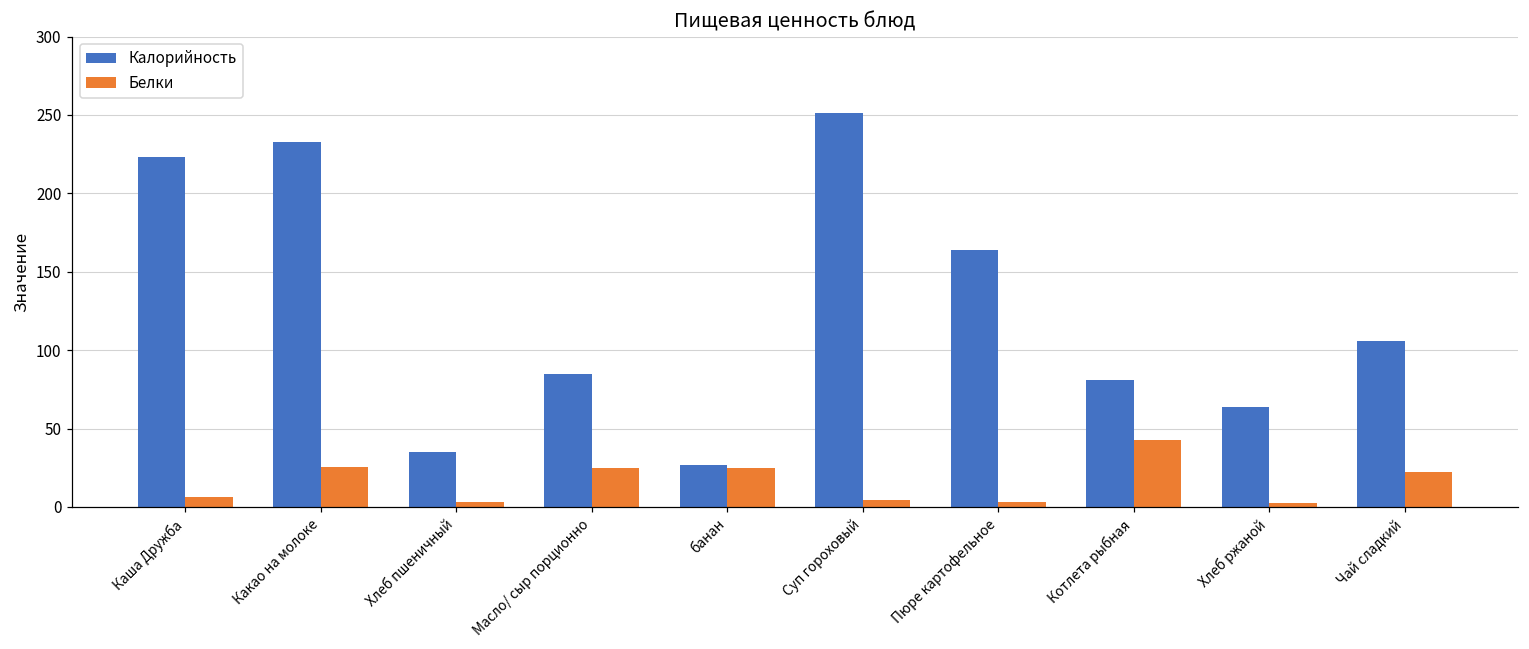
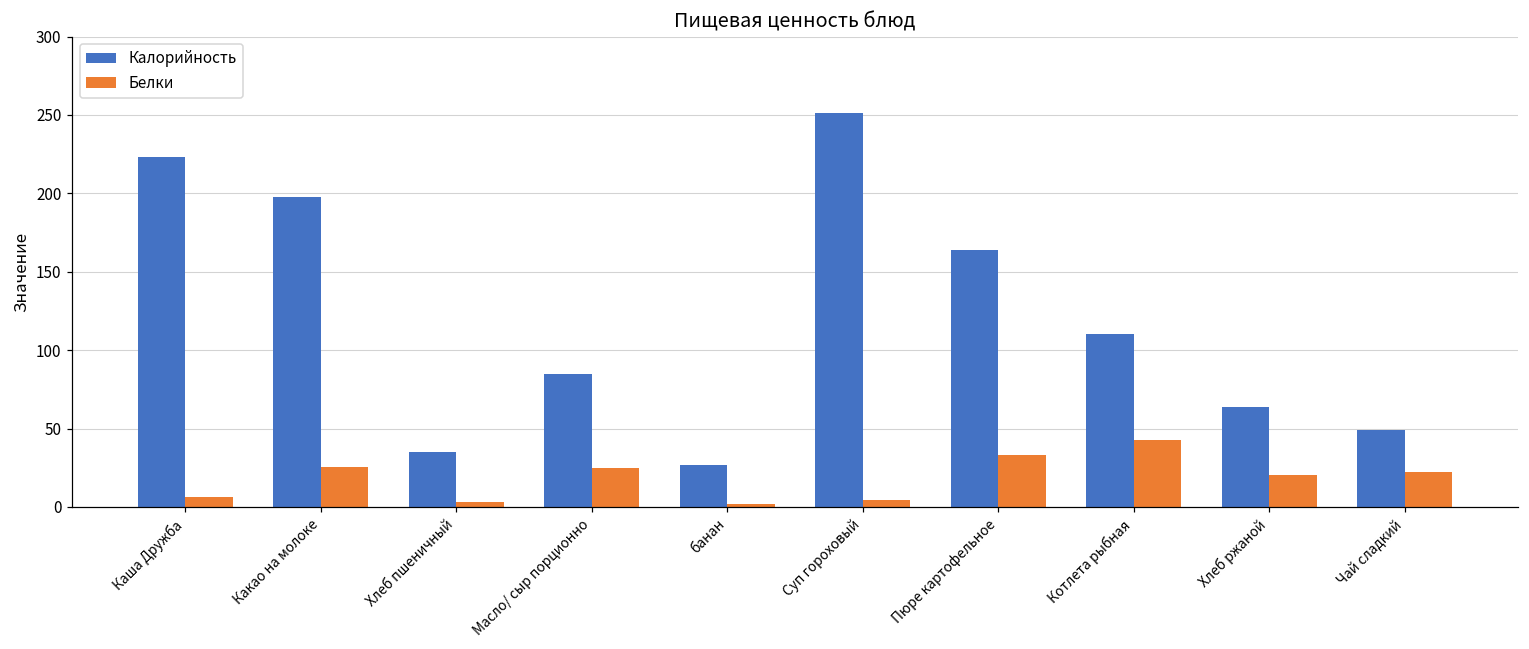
  {
    "Калорийность": {
      "Каша Дружба": 223,
-     "Какао на молоке": 233,
+     "Какао на молоке": 198,
      "Хлеб пшеничный": 35,
      "Масло/ сыр порционно": 85,
      "банан": 27,
      "Суп гороховый": 251,
      "Пюре картофельное": 164,
-     "Котлета рыбная": 81,
+     "Котлета рыбная": 110,
      "Хлеб ржаной": 64,
-     "Чай сладкий": 106
+     "Чай сладкий": 49
    },
    "Белки": {
      "Каша Дружба": 6,
      "Какао на молоке": 25,
      "Хлеб пшеничный": 3,
      "Масло/ сыр порционно": 25,
-     "банан": 25,
+     "банан": 2,
      "Суп гороховый": 4,
-     "Пюре картофельное": 3,
+     "Пюре картофельное": 33,
      "Котлета рыбная": 43,
-     "Хлеб ржаной": 3,
+     "Хлеб ржаной": 21,
      "Чай сладкий": 22
    }
  }
